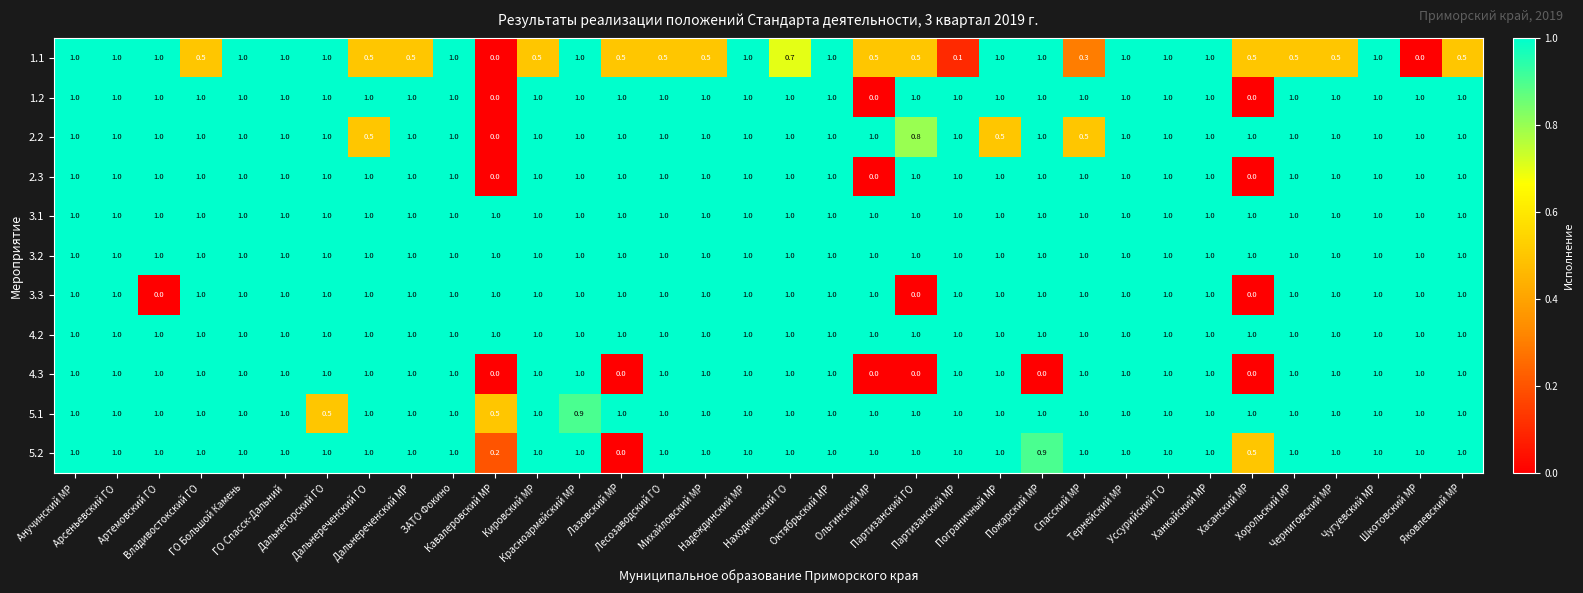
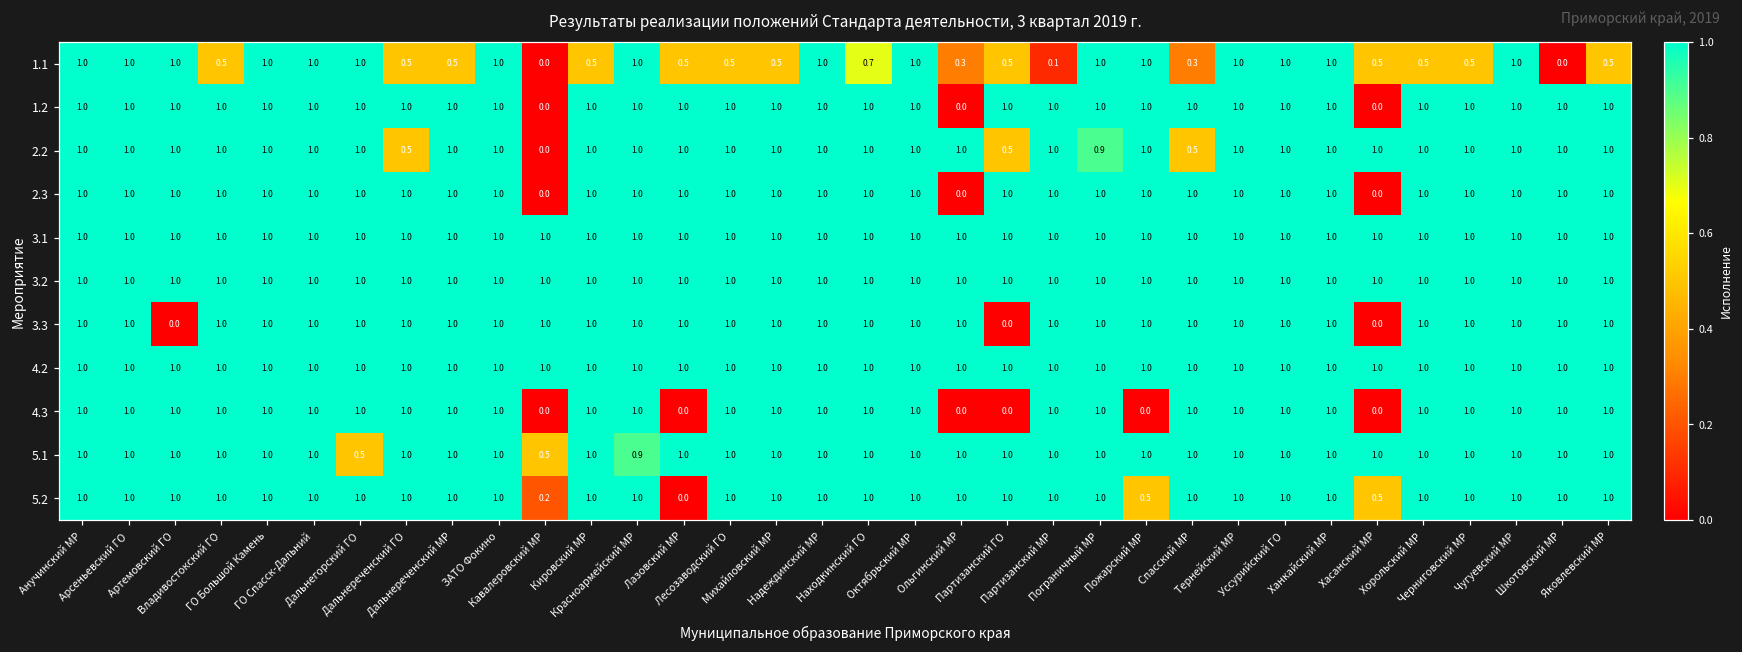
  {
    "1.1": {
      "Анучинский МР": 1.0,
      "Арсеньевский ГО": 1.0,
      "Артемовский ГО": 1.0,
      "Владивостокский ГО": 0.5,
      "ГО Большой Камень": 1.0,
      "ГО Спасск-Дальний": 1.0,
      "Дальнегорский ГО": 1.0,
      "Дальнереченский ГО": 0.5,
      "Дальнереченский МР": 0.5,
      "ЗАТО Фокино": 1.0,
      "Кавалеровский МР": 0.0,
      "Кировский МР": 0.5,
      "Красноармейский МР": 1.0,
      "Лазовский МР": 0.5,
      "Лесозаводский ГО": 0.5,
      "Михайловский МР": 0.5,
      "Надеждинский МР": 1.0,
      "Находкинский ГО": 0.7,
      "Октябрьский МР": 1.0,
-     "Ольгинский МР": 0.5,
+     "Ольгинский МР": 0.3,
      "Партизанский ГО": 0.5,
      "Партизанский МР": 0.1,
      "Пограничный МР": 1.0,
      "Пожарский МР": 1.0,
      "Спасский МР": 0.3,
      "Тернейский МР": 1.0,
      "Уссурийский ГО": 1.0,
      "Ханкайский МР": 1.0,
      "Хасанский МР": 0.5,
      "Хорольский МР": 0.5,
      "Черниговский МР": 0.5,
      "Чугуевский МР": 1.0,
      "Шкотовский МР": 0.0,
      "Яковлевский МР": 0.5
    },
    "2.2": {
      "Анучинский МР": 1.0,
      "Арсеньевский ГО": 1.0,
      "Артемовский ГО": 1.0,
      "Владивостокский ГО": 1.0,
      "ГО Большой Камень": 1.0,
      "ГО Спасск-Дальний": 1.0,
      "Дальнегорский ГО": 1.0,
      "Дальнереченский ГО": 0.5,
      "Дальнереченский МР": 1.0,
      "ЗАТО Фокино": 1.0,
      "Кавалеровский МР": 0.0,
      "Кировский МР": 1.0,
      "Красноармейский МР": 1.0,
      "Лазовский МР": 1.0,
      "Лесозаводский ГО": 1.0,
      "Михайловский МР": 1.0,
      "Надеждинский МР": 1.0,
      "Находкинский ГО": 1.0,
      "Октябрьский МР": 1.0,
      "Ольгинский МР": 1.0,
-     "Партизанский ГО": 0.8,
+     "Партизанский ГО": 0.5,
      "Партизанский МР": 1.0,
-     "Пограничный МР": 0.5,
+     "Пограничный МР": 0.9,
      "Пожарский МР": 1.0,
      "Спасский МР": 0.5,
      "Тернейский МР": 1.0,
      "Уссурийский ГО": 1.0,
      "Ханкайский МР": 1.0,
      "Хасанский МР": 1.0,
      "Хорольский МР": 1.0,
      "Черниговский МР": 1.0,
      "Чугуевский МР": 1.0,
      "Шкотовский МР": 1.0,
      "Яковлевский МР": 1.0
    },
    "5.2": {
      "Анучинский МР": 1.0,
      "Арсеньевский ГО": 1.0,
      "Артемовский ГО": 1.0,
      "Владивостокский ГО": 1.0,
      "ГО Большой Камень": 1.0,
      "ГО Спасск-Дальний": 1.0,
      "Дальнегорский ГО": 1.0,
      "Дальнереченский ГО": 1.0,
      "Дальнереченский МР": 1.0,
      "ЗАТО Фокино": 1.0,
      "Кавалеровский МР": 0.2,
      "Кировский МР": 1.0,
      "Красноармейский МР": 1.0,
      "Лазовский МР": 0.0,
      "Лесозаводский ГО": 1.0,
      "Михайловский МР": 1.0,
      "Надеждинский МР": 1.0,
      "Находкинский ГО": 1.0,
      "Октябрьский МР": 1.0,
      "Ольгинский МР": 1.0,
      "Партизанский ГО": 1.0,
      "Партизанский МР": 1.0,
      "Пограничный МР": 1.0,
-     "Пожарский МР": 0.9,
+     "Пожарский МР": 0.5,
      "Спасский МР": 1.0,
      "Тернейский МР": 1.0,
      "Уссурийский ГО": 1.0,
      "Ханкайский МР": 1.0,
      "Хасанский МР": 0.5,
      "Хорольский МР": 1.0,
      "Черниговский МР": 1.0,
      "Чугуевский МР": 1.0,
      "Шкотовский МР": 1.0,
      "Яковлевский МР": 1.0
    }
  }
